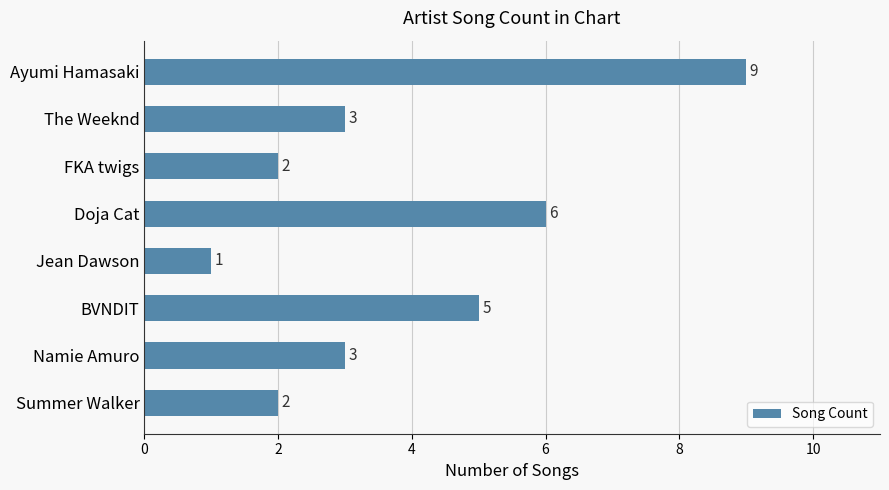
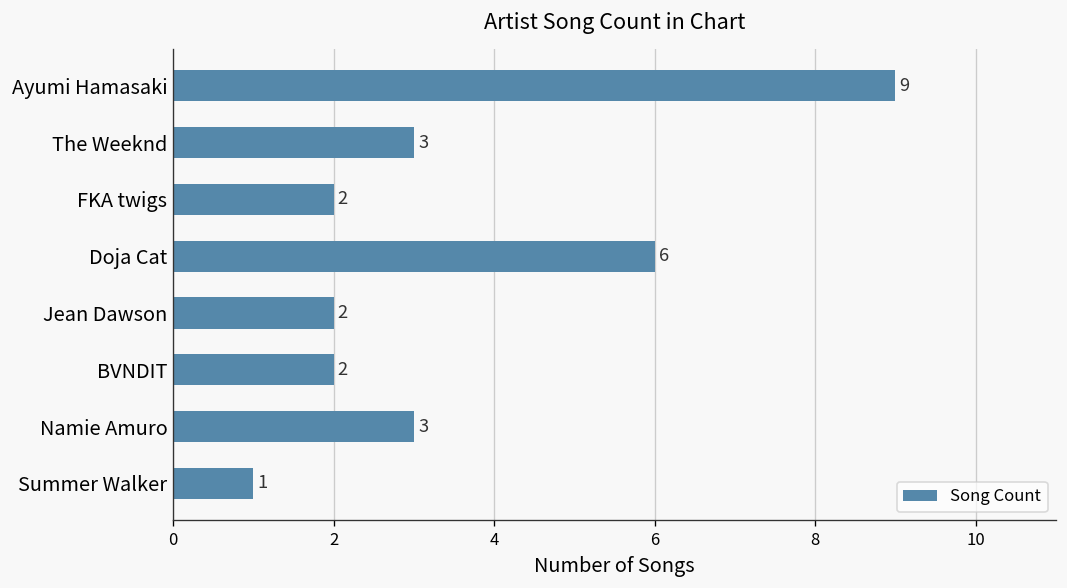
  {
    "Ayumi Hamasaki": 9,
    "The Weeknd": 3,
    "FKA twigs": 2,
    "Doja Cat": 6,
-   "Jean Dawson": 1,
-   "BVNDIT": 5,
+   "Jean Dawson": 2,
+   "BVNDIT": 2,
    "Namie Amuro": 3,
-   "Summer Walker": 2
+   "Summer Walker": 1
  }
